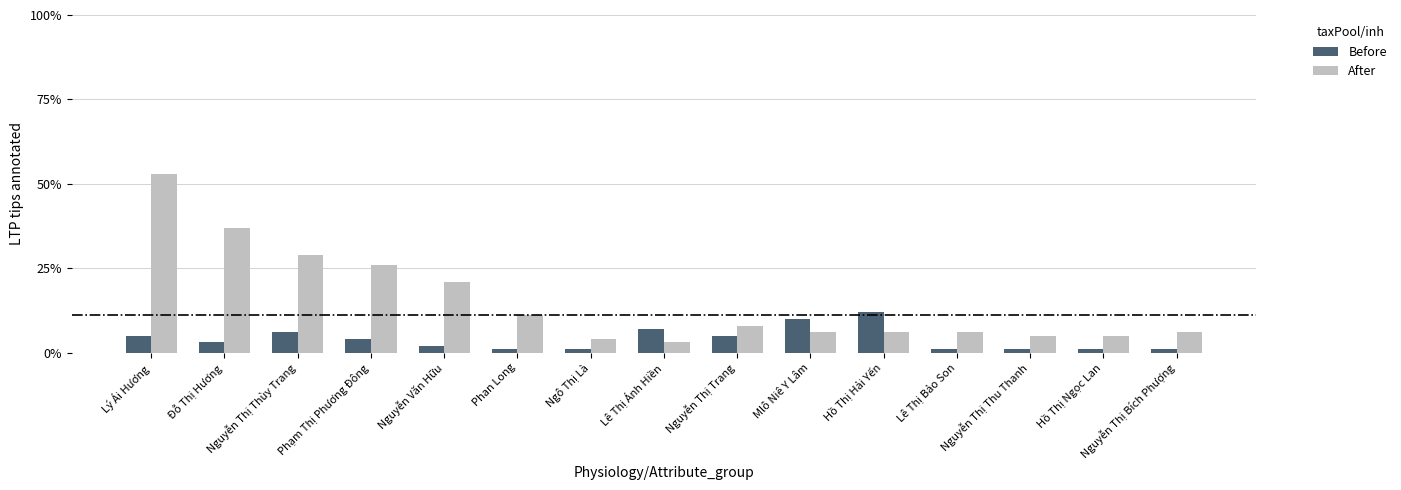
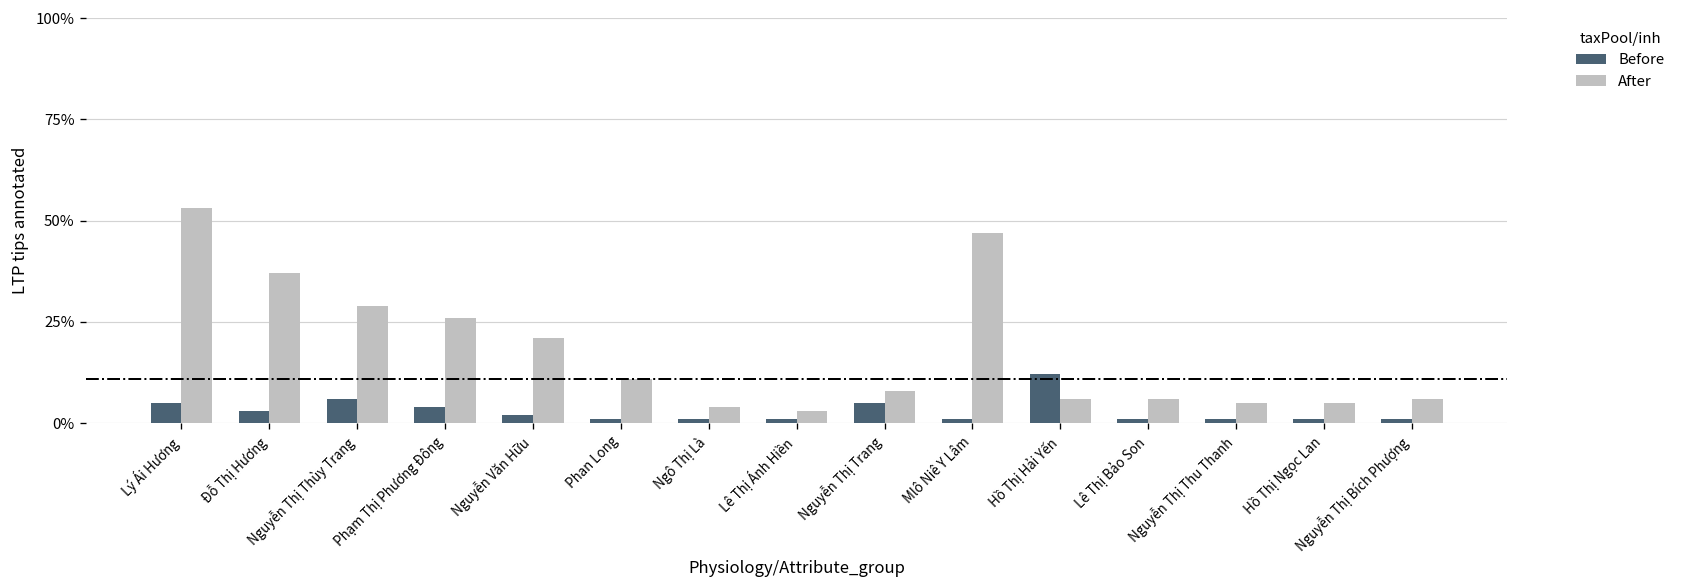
  {
    "Before": {
      "Lý Ái Hương": "5%",
      "Đỗ Thị Hương": "3%",
      "Nguyễn Thị Thùy Trang": "6%",
      "Phạm Thị Phương Đông": "4%",
      "Nguyễn Văn Hữu": "2%",
      "Phan Long": "1%",
      "Ngô Thị Là": "1%",
-     "Lê Thị Ánh Hiền": "7%",
+     "Lê Thị Ánh Hiền": "1%",
      "Nguyễn Thị Trang": "5%",
-     "Mlô Niê Y Lâm": "10%",
+     "Mlô Niê Y Lâm": "1%",
      "Hồ Thị Hải Yến": "12%",
      "Lê Thị Bảo Son": "1%",
      "Nguyễn Thị Thu Thanh": "1%",
      "Hồ Thị Ngọc Lan": "1%",
      "Nguyễn Thị Bích Phượng": "1%"
    },
    "After": {
      "Lý Ái Hương": "53%",
      "Đỗ Thị Hương": "37%",
      "Nguyễn Thị Thùy Trang": "29%",
      "Phạm Thị Phương Đông": "26%",
      "Nguyễn Văn Hữu": "21%",
      "Phan Long": "11%",
      "Ngô Thị Là": "4%",
      "Lê Thị Ánh Hiền": "3%",
      "Nguyễn Thị Trang": "8%",
-     "Mlô Niê Y Lâm": "6%",
+     "Mlô Niê Y Lâm": "47%",
      "Hồ Thị Hải Yến": "6%",
      "Lê Thị Bảo Son": "6%",
      "Nguyễn Thị Thu Thanh": "5%",
      "Hồ Thị Ngọc Lan": "5%",
      "Nguyễn Thị Bích Phượng": "6%"
    }
  }
